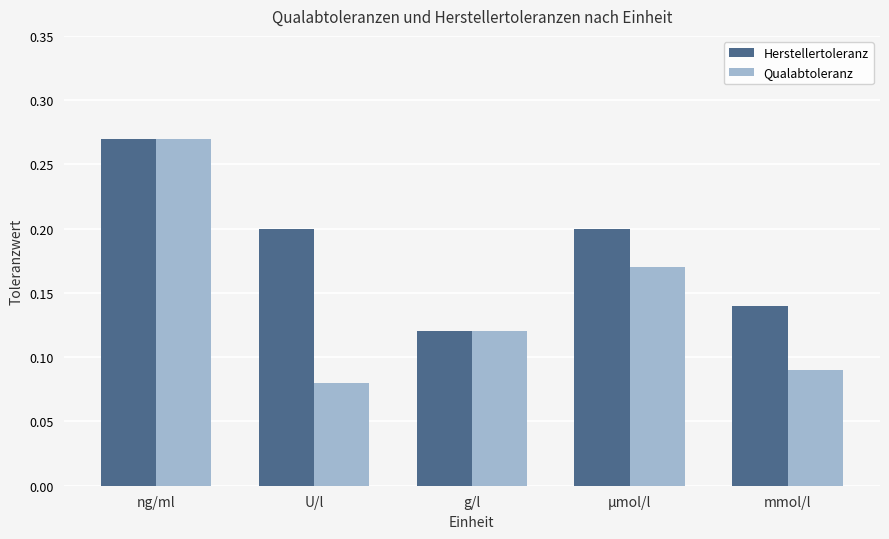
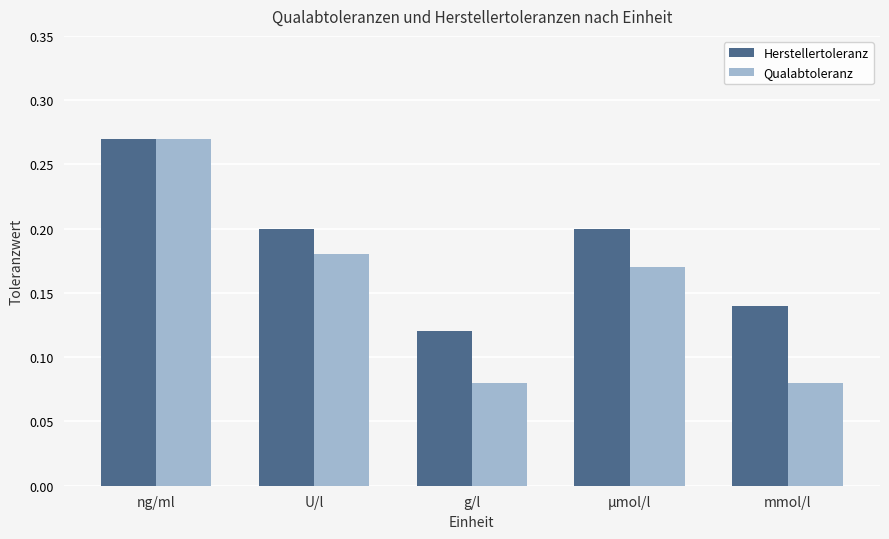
  {
    "Herstellertoleranz": {
      "ng/ml": 0.27,
      "U/l": 0.20,
      "g/l": 0.12,
      "µmol/l": 0.20,
      "mmol/l": 0.14
    },
    "Qualabtoleranz": {
      "ng/ml": 0.27,
-     "U/l": 0.08,
-     "g/l": 0.12,
+     "U/l": 0.18,
+     "g/l": 0.08,
      "µmol/l": 0.17,
-     "mmol/l": 0.09
+     "mmol/l": 0.08
    }
  }
